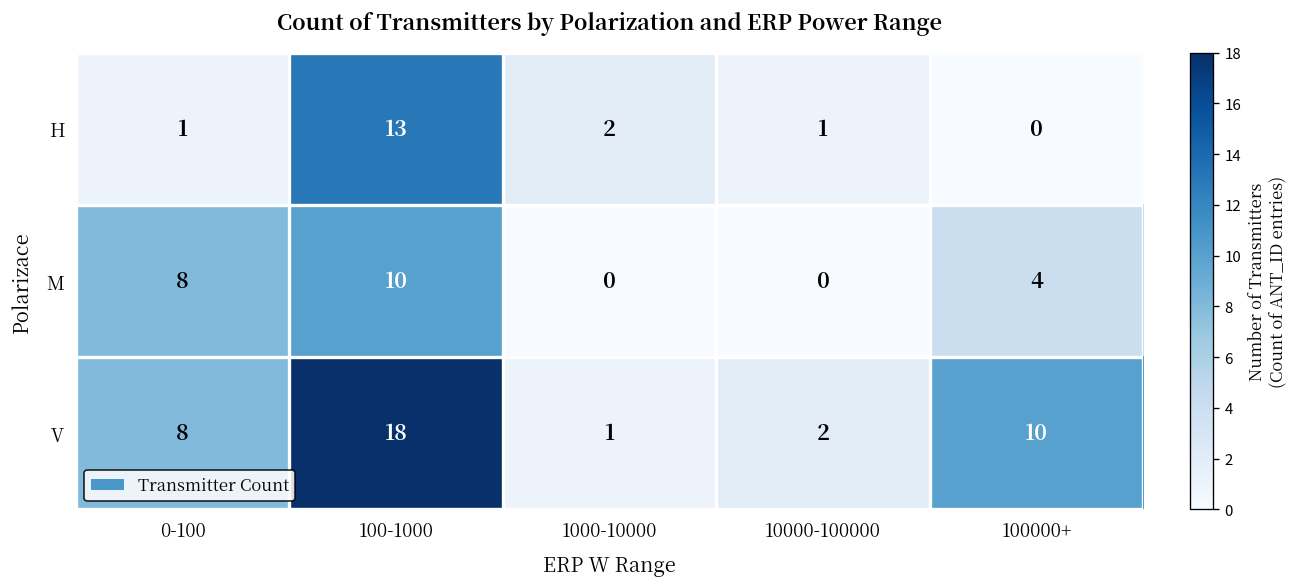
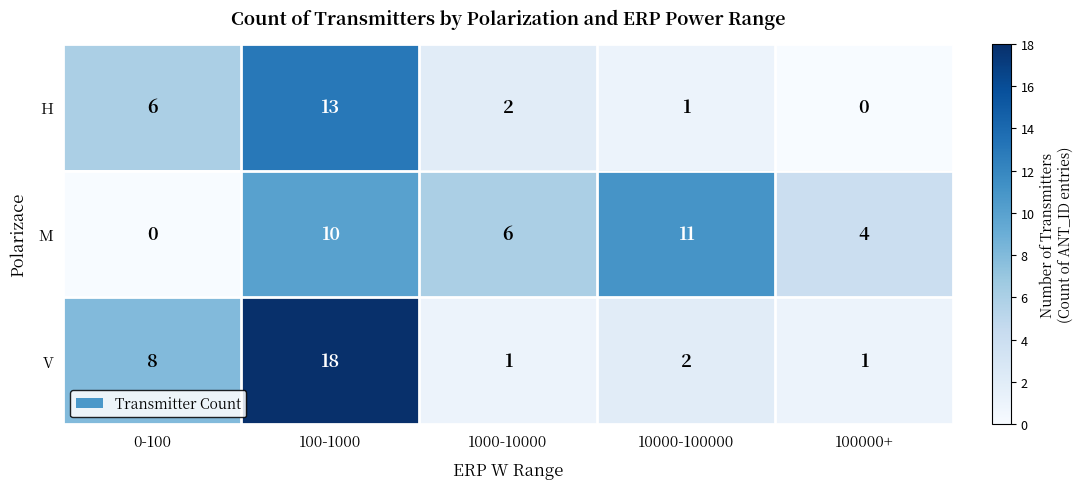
  {
    "H": {
-     "0-100": 1,
+     "0-100": 6,
      "100-1000": 13,
      "1000-10000": 2,
      "10000-100000": 1,
      "100000+": 0
    },
    "M": {
-     "0-100": 8,
+     "0-100": 0,
      "100-1000": 10,
-     "1000-10000": 0,
-     "10000-100000": 0,
+     "1000-10000": 6,
+     "10000-100000": 11,
      "100000+": 4
    },
    "V": {
      "0-100": 8,
      "100-1000": 18,
      "1000-10000": 1,
      "10000-100000": 2,
-     "100000+": 10
+     "100000+": 1
    }
  }
